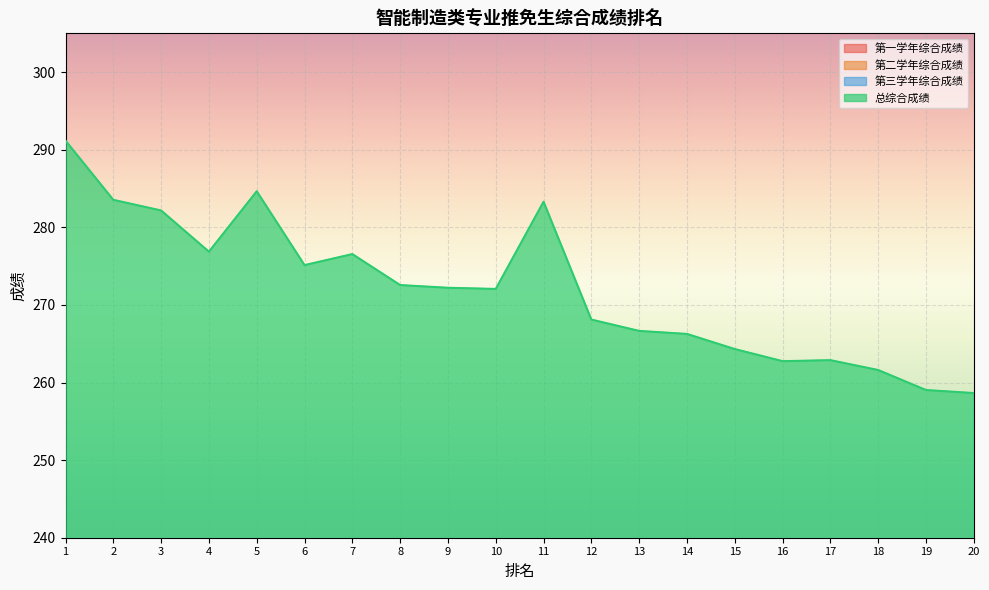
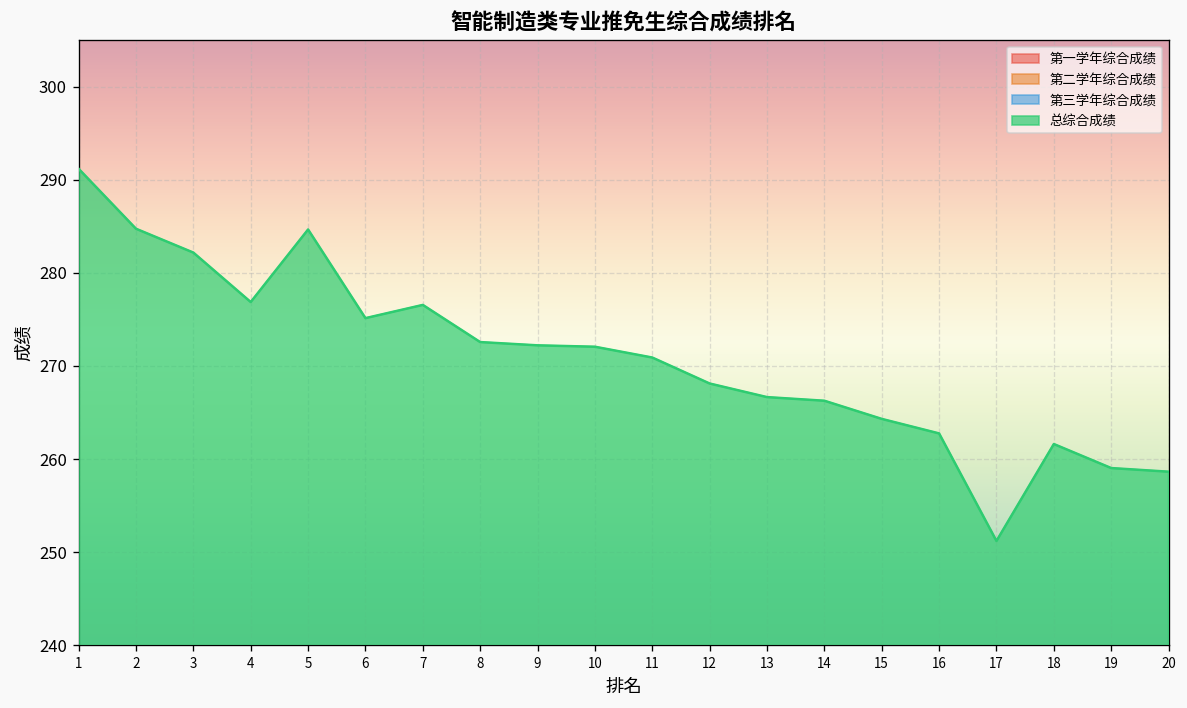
  {
    "总综合成绩": {
      "1": 291,
-     "2": 284,
+     "2": 285,
      "3": 282,
      "4": 277,
      "5": 285,
      "6": 275,
      "7": 277,
      "8": 273,
      "9": 272,
      "10": 272,
-     "11": 283,
+     "11": 271,
      "12": 268,
      "13": 267,
      "14": 266,
      "15": 264,
      "16": 263,
-     "17": 263,
+     "17": 251,
      "18": 262,
      "19": 259,
      "20": 259
    }
  }
